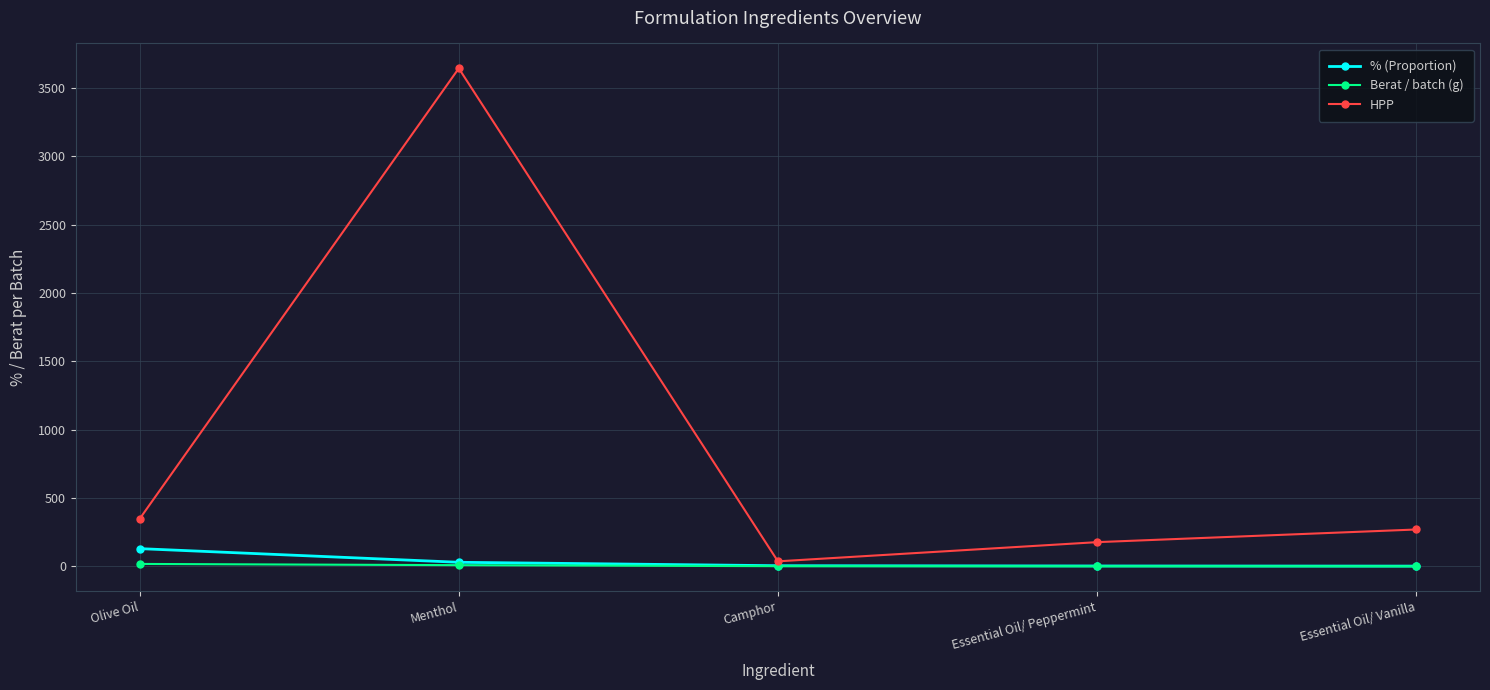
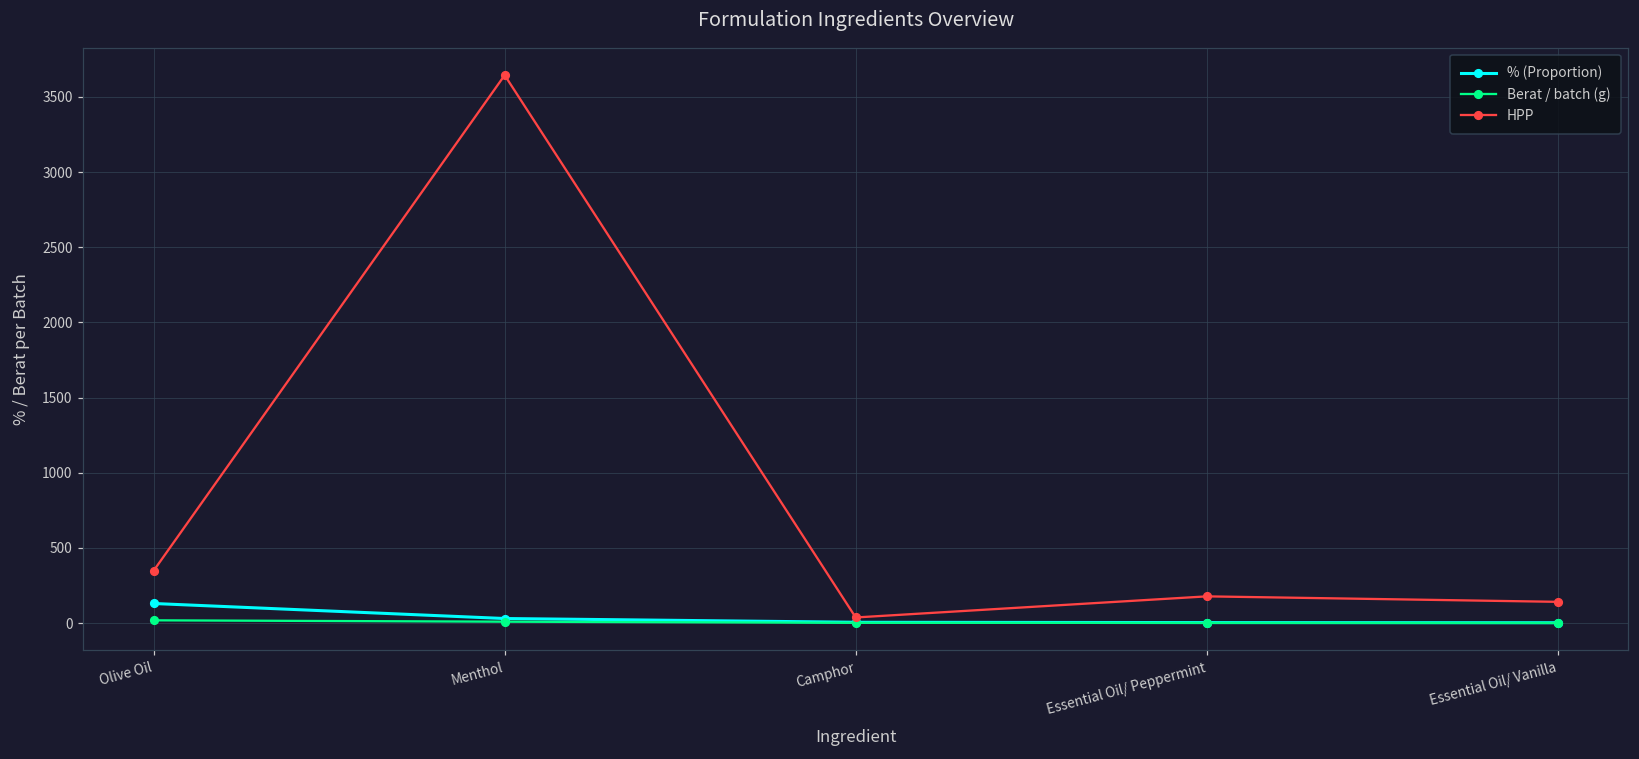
  {
    "% (Proportion)": {
      "Olive Oil": 130,
      "Menthol": 30
    },
    "Berat / batch (g)": {
      "Olive Oil": 20,
      "Menthol": 10
    },
    "HPP": {
      "Olive Oil": 350,
      "Menthol": 3650,
      "Camphor": 40,
      "Essential Oil/ Peppermint": 180,
-     "Essential Oil/ Vanilla": 270
+     "Essential Oil/ Vanilla": 140
    }
  }
